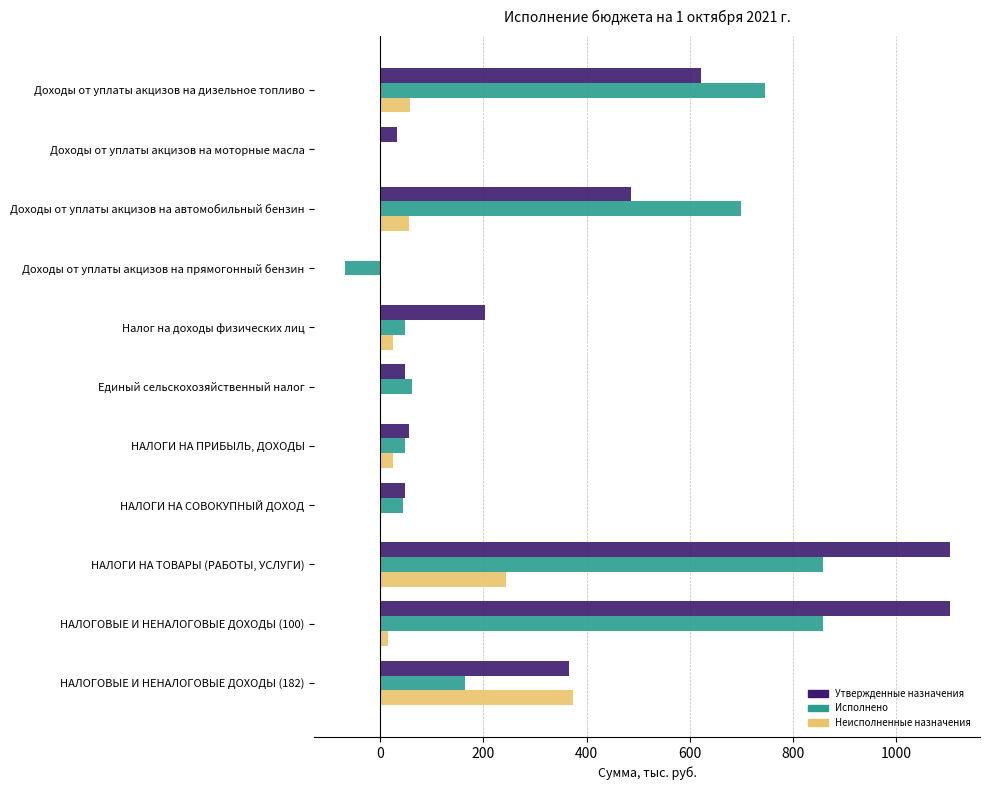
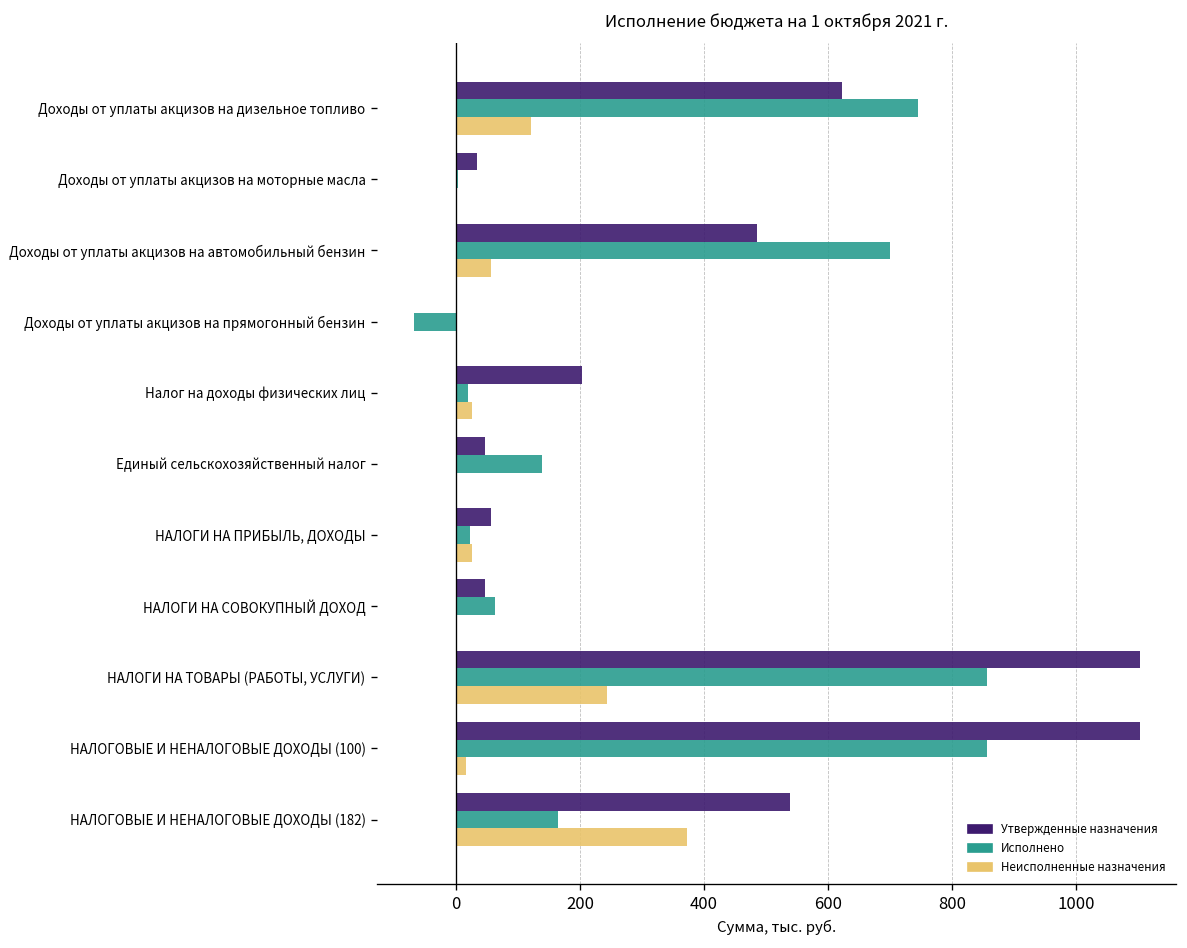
  {
    "Утвержденные назначения": {
      "Доходы от уплаты акцизов на дизельное топливо": 620,
      "Доходы от уплаты акцизов на моторные масла": 30,
      "Доходы от уплаты акцизов на автомобильный бензин": 490,
      "Доходы от уплаты акцизов на прямогонный бензин": 0,
      "Налог на доходы физических лиц": 200,
      "Единый сельскохозяйственный налог": 50,
      "НАЛОГИ НА ПРИБЫЛЬ, ДОХОДЫ": 60,
      "НАЛОГИ НА СОВОКУПНЫЙ ДОХОД": 50,
      "НАЛОГИ НА ТОВАРЫ (РАБОТЫ, УСЛУГИ)": 1100,
      "НАЛОГОВЫЕ И НЕНАЛОГОВЫЕ ДОХОДЫ (100)": 1100,
-     "НАЛОГОВЫЕ И НЕНАЛОГОВЫЕ ДОХОДЫ (182)": 370
+     "НАЛОГОВЫЕ И НЕНАЛОГОВЫЕ ДОХОДЫ (182)": 540
    },
    "Исполнено": {
      "Доходы от уплаты акцизов на дизельное топливо": 750,
      "Доходы от уплаты акцизов на автомобильный бензин": 700,
      "Доходы от уплаты акцизов на прямогонный бензин": -70,
-     "Налог на доходы физических лиц": 50,
-     "Единый сельскохозяйственный налог": 60,
-     "НАЛОГИ НА ПРИБЫЛЬ, ДОХОДЫ": 50,
-     "НАЛОГИ НА СОВОКУПНЫЙ ДОХОД": 50,
+     "Налог на доходы физических лиц": 20,
+     "Единый сельскохозяйственный налог": 140,
+     "НАЛОГИ НА ПРИБЫЛЬ, ДОХОДЫ": 20,
+     "НАЛОГИ НА СОВОКУПНЫЙ ДОХОД": 60,
      "НАЛОГИ НА ТОВАРЫ (РАБОТЫ, УСЛУГИ)": 860,
      "НАЛОГОВЫЕ И НЕНАЛОГОВЫЕ ДОХОДЫ (100)": 860,
      "НАЛОГОВЫЕ И НЕНАЛОГОВЫЕ ДОХОДЫ (182)": 160
    },
    "Неисполненные назначения": {
-     "Доходы от уплаты акцизов на дизельное топливо": 60,
+     "Доходы от уплаты акцизов на дизельное топливо": 120,
      "Доходы от уплаты акцизов на автомобильный бензин": 60,
      "Доходы от уплаты акцизов на прямогонный бензин": 0,
      "Налог на доходы физических лиц": 30,
      "Единый сельскохозяйственный налог": 0,
      "НАЛОГИ НА ПРИБЫЛЬ, ДОХОДЫ": 30,
      "НАЛОГИ НА СОВОКУПНЫЙ ДОХОД": 0,
      "НАЛОГИ НА ТОВАРЫ (РАБОТЫ, УСЛУГИ)": 240,
      "НАЛОГОВЫЕ И НЕНАЛОГОВЫЕ ДОХОДЫ (100)": 20,
      "НАЛОГОВЫЕ И НЕНАЛОГОВЫЕ ДОХОДЫ (182)": 370
    }
  }
